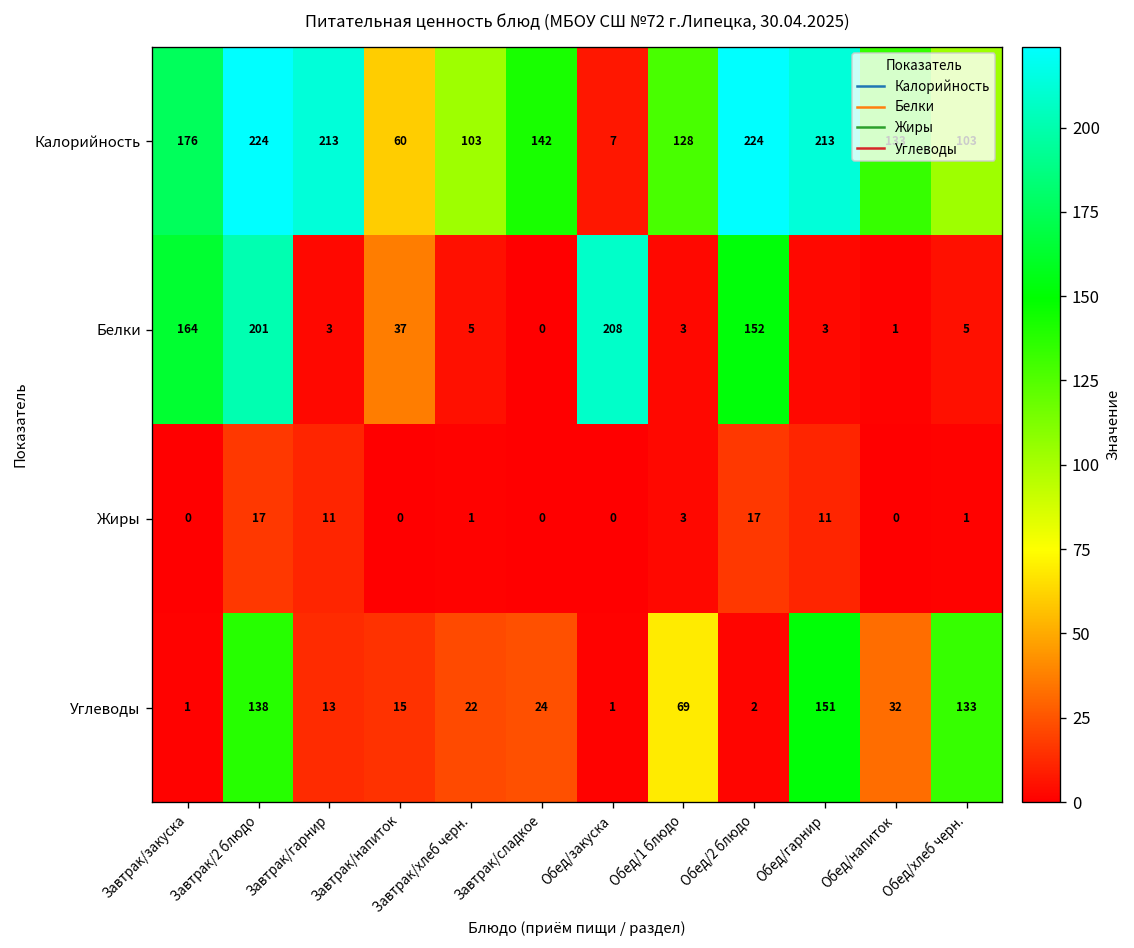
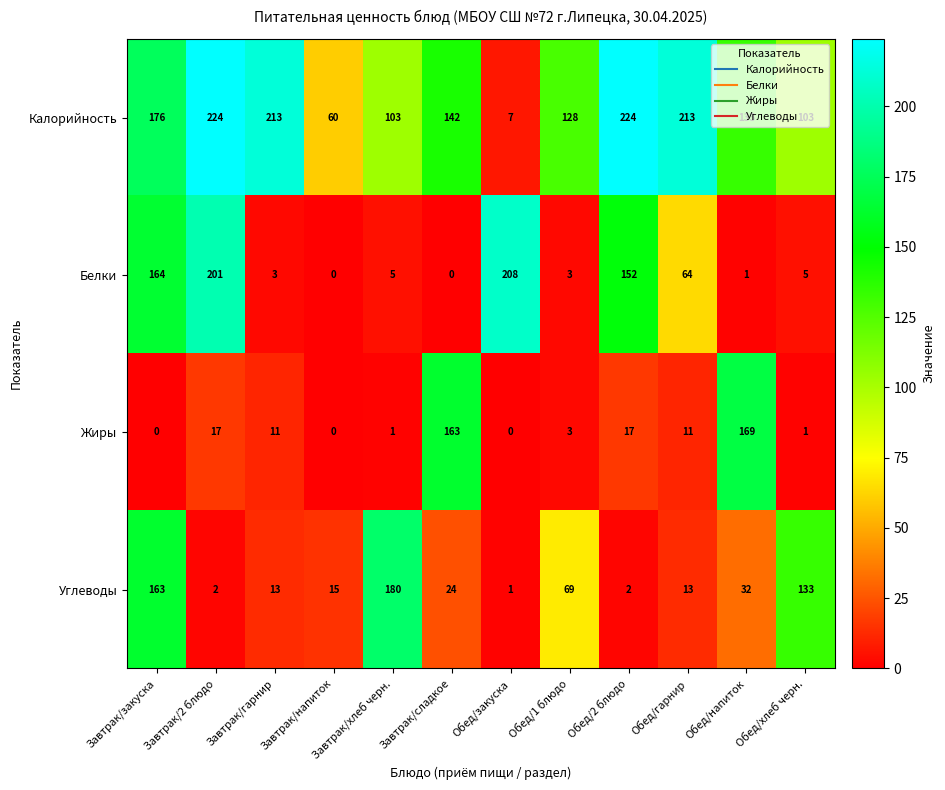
  {
    "Калорийность": {
      "Завтрак/закуска": 176,
      "Завтрак/2 блюдо": 224,
      "Завтрак/гарнир": 213,
      "Завтрак/напиток": 60,
      "Завтрак/хлеб черн.": 103,
      "Завтрак/сладкое": 142,
      "Обед/закуска": 7,
      "Обед/1 блюдо": 128,
      "Обед/2 блюдо": 224,
      "Обед/гарнир": 213
    },
    "Белки": {
      "Завтрак/закуска": 164,
      "Завтрак/2 блюдо": 201,
      "Завтрак/гарнир": 3,
-     "Завтрак/напиток": 37,
+     "Завтрак/напиток": 0,
      "Завтрак/хлеб черн.": 5,
      "Завтрак/сладкое": 0,
      "Обед/закуска": 208,
      "Обед/1 блюдо": 3,
      "Обед/2 блюдо": 152,
-     "Обед/гарнир": 3,
+     "Обед/гарнир": 64,
      "Обед/напиток": 1,
      "Обед/хлеб черн.": 5
    },
    "Жиры": {
      "Завтрак/закуска": 0,
      "Завтрак/2 блюдо": 17,
      "Завтрак/гарнир": 11,
      "Завтрак/напиток": 0,
      "Завтрак/хлеб черн.": 1,
-     "Завтрак/сладкое": 0,
+     "Завтрак/сладкое": 163,
      "Обед/закуска": 0,
      "Обед/1 блюдо": 3,
      "Обед/2 блюдо": 17,
      "Обед/гарнир": 11,
-     "Обед/напиток": 0,
+     "Обед/напиток": 169,
      "Обед/хлеб черн.": 1
    },
    "Углеводы": {
-     "Завтрак/закуска": 1,
-     "Завтрак/2 блюдо": 138,
+     "Завтрак/закуска": 163,
+     "Завтрак/2 блюдо": 2,
      "Завтрак/гарнир": 13,
      "Завтрак/напиток": 15,
-     "Завтрак/хлеб черн.": 22,
+     "Завтрак/хлеб черн.": 180,
      "Завтрак/сладкое": 24,
      "Обед/закуска": 1,
      "Обед/1 блюдо": 69,
      "Обед/2 блюдо": 2,
-     "Обед/гарнир": 151,
+     "Обед/гарнир": 13,
      "Обед/напиток": 32,
      "Обед/хлеб черн.": 133
    }
  }
